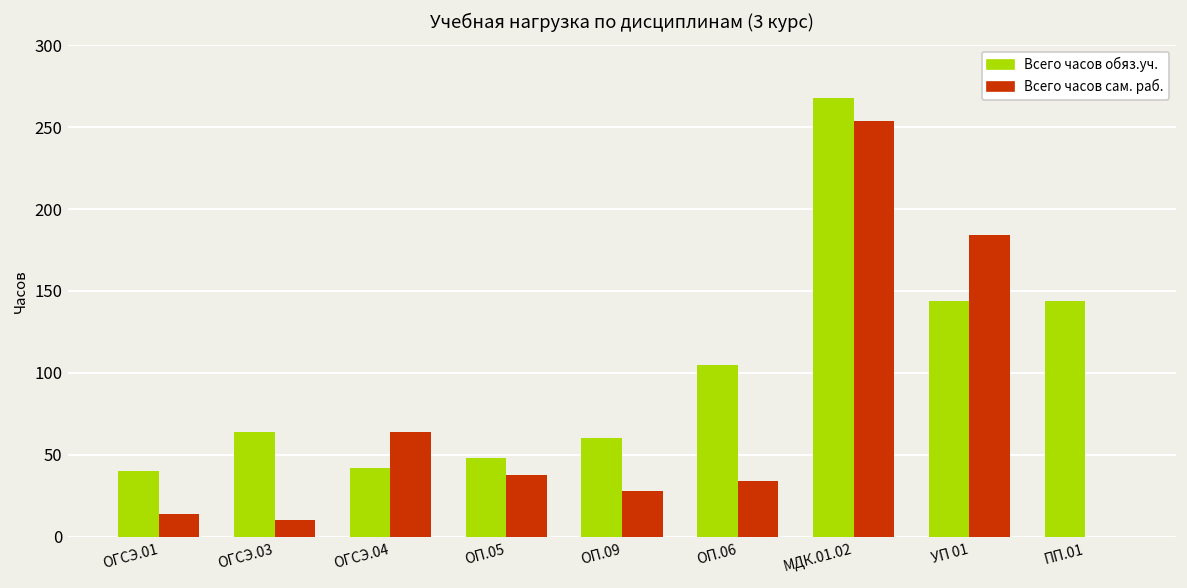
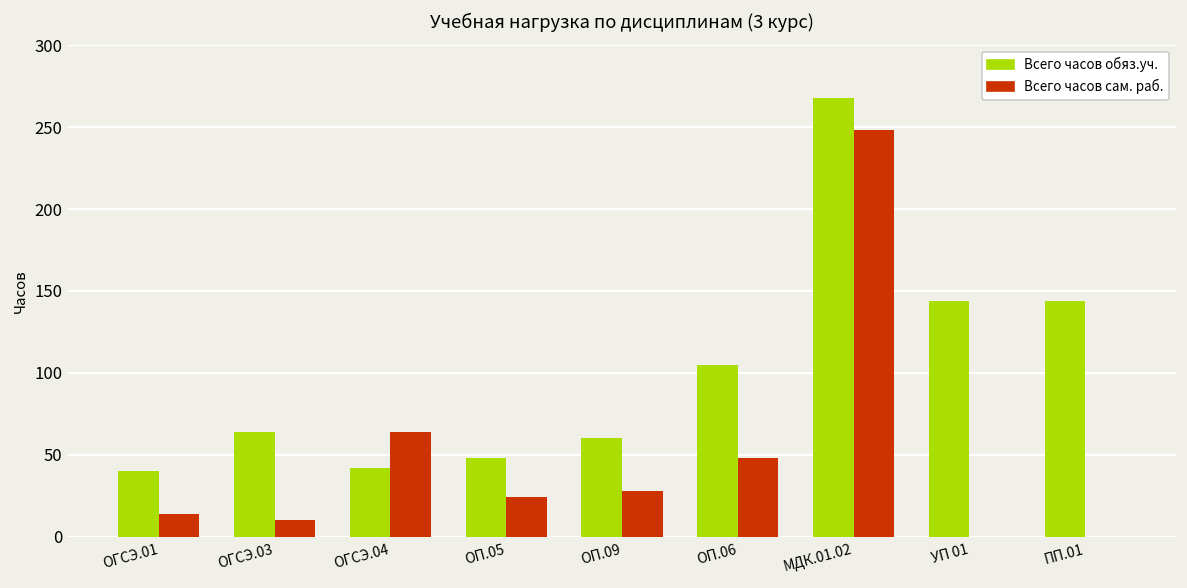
  {
    "Всего часов обяз.уч.": {
      "ОГСЭ.01": 40,
      "ОГСЭ.03": 64,
      "ОГСЭ.04": 42,
      "ОП.05": 48,
      "ОП.09": 60,
      "ОП.06": 105,
      "МДК.01.02": 268,
      "УП 01": 144,
      "ПП.01": 144
    },
    "Всего часов сам. раб.": {
      "ОГСЭ.01": 14,
      "ОГСЭ.03": 10,
      "ОГСЭ.04": 64,
-     "ОП.05": 38,
+     "ОП.05": 24,
      "ОП.09": 28,
-     "ОП.06": 34,
-     "МДК.01.02": 254,
-     "УП 01": 184,
+     "ОП.06": 48,
+     "МДК.01.02": 248,
+     "УП 01": 0,
      "ПП.01": 0
    }
  }
